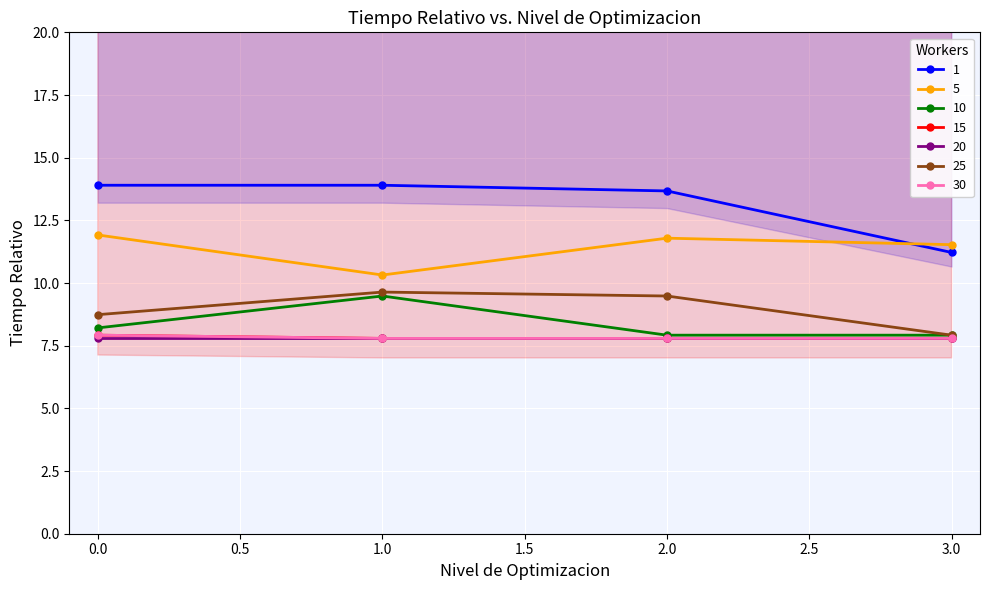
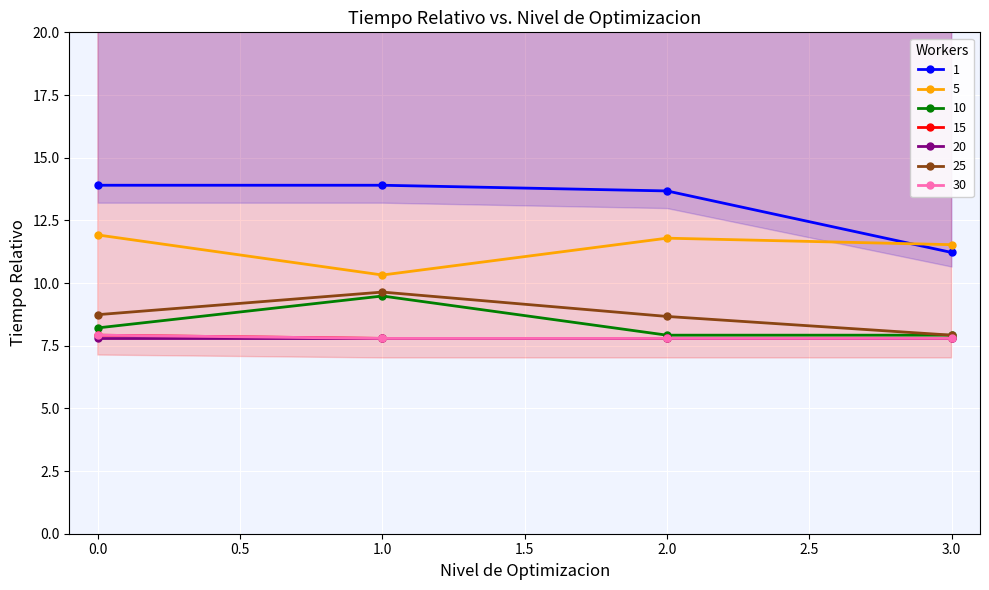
  {
    "5": {
      "0.0": 11.9,
      "1.0": 10.3,
      "2.0": 11.8,
      "3.0": 11.5
    },
    "10": {
      "0.0": 8.2,
      "1.0": 9.5,
      "2.0": 7.9
    },
    "30": {
      "0.0": 7.9
    },
    "20": {
      "0.0": 7.8
    },
    "25": {
      "0.0": 8.7,
      "1.0": 9.6,
-     "2.0": 9.5
+     "2.0": 8.7
    }
  }
